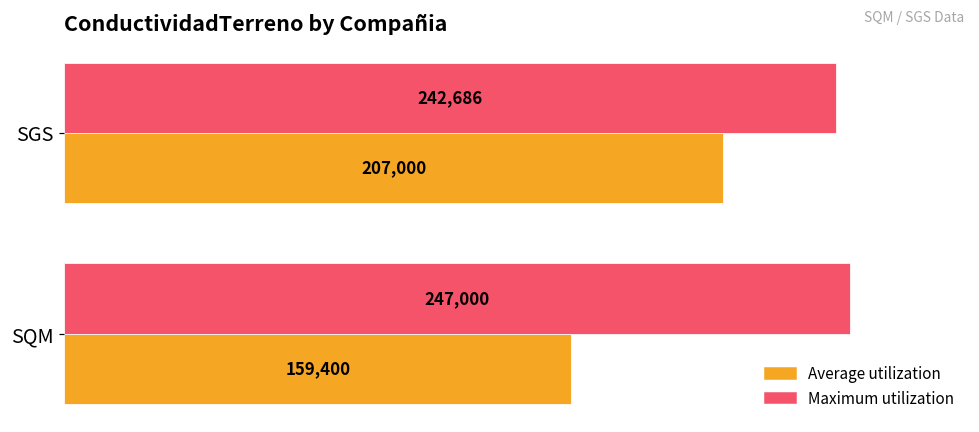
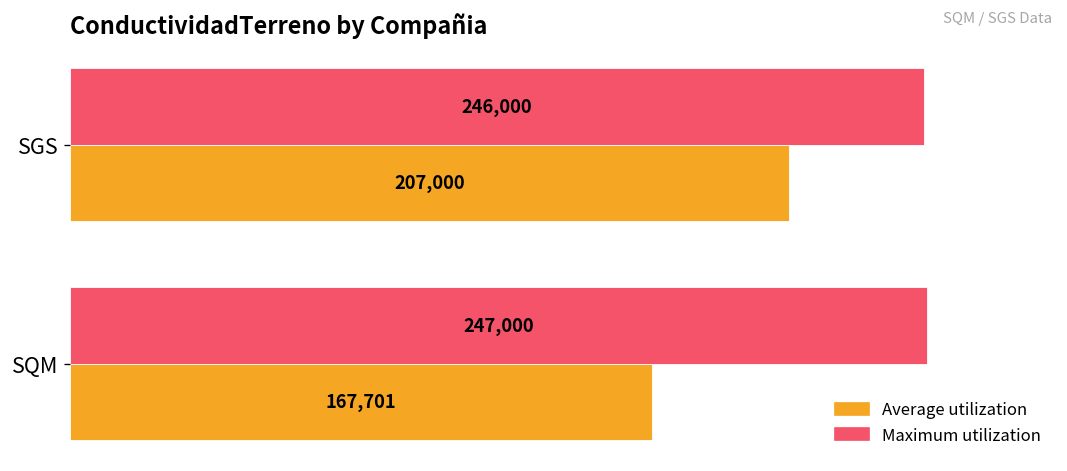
  {
    "Average utilization": {
      "SGS": "207,000",
-     "SQM": "159,400"
+     "SQM": "167,701"
    },
    "Maximum utilization": {
-     "SGS": "242,686",
+     "SGS": "246,000",
      "SQM": "247,000"
    }
  }
